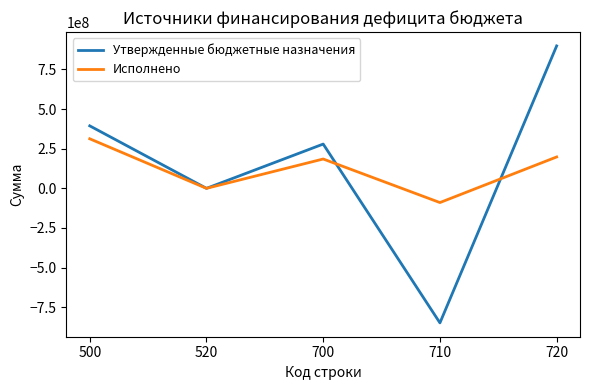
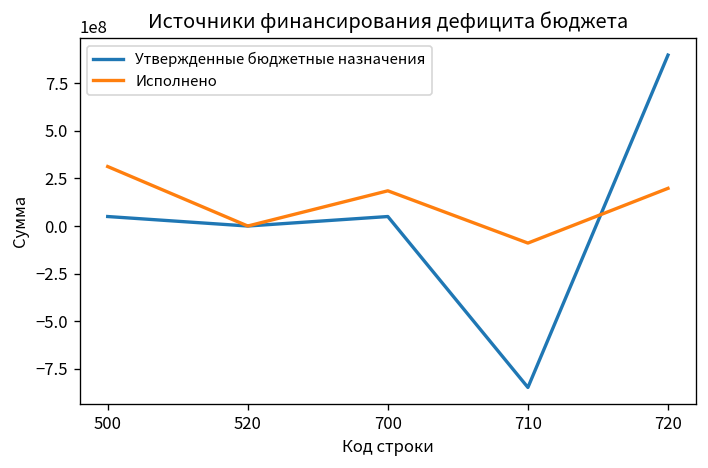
  {
    "Утвержденные бюджетные назначения": {
-     "500": 390000000,
-     "700": 280000000,
+     "500": 50000000,
+     "700": 50000000,
      "710": -850000000,
      "720": 900000000
    },
    "Исполнено": {
      "500": 310000000,
      "700": 190000000,
      "710": -90000000,
      "720": 200000000
    }
  }
